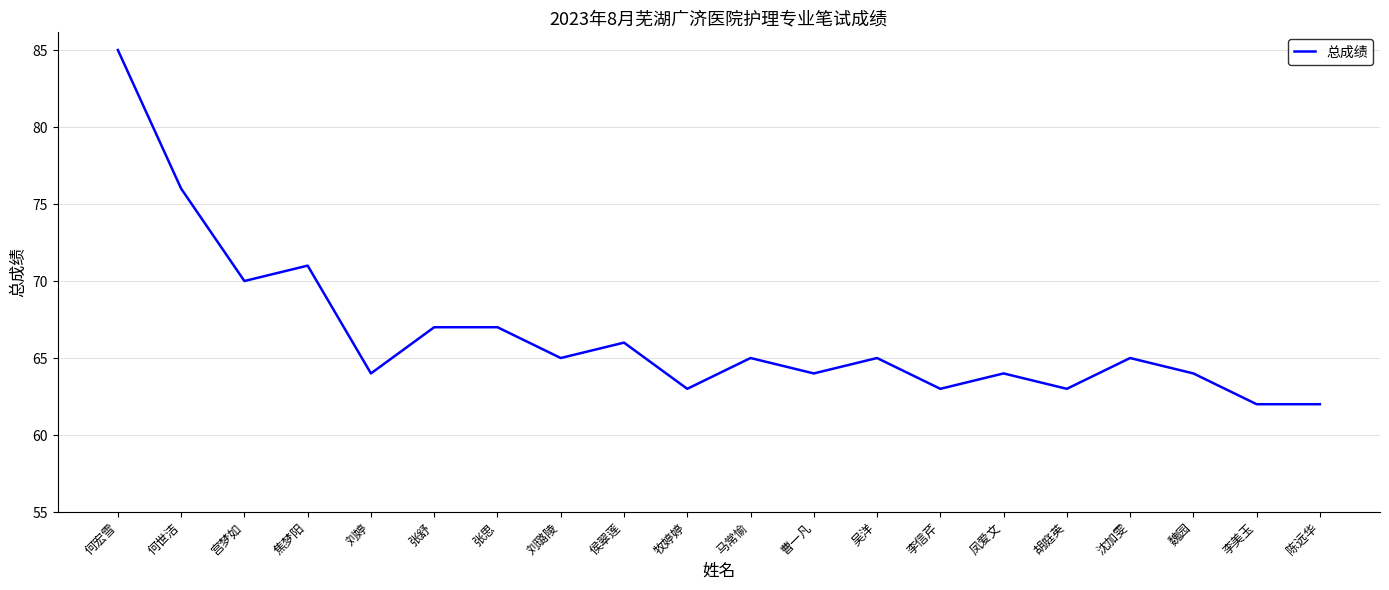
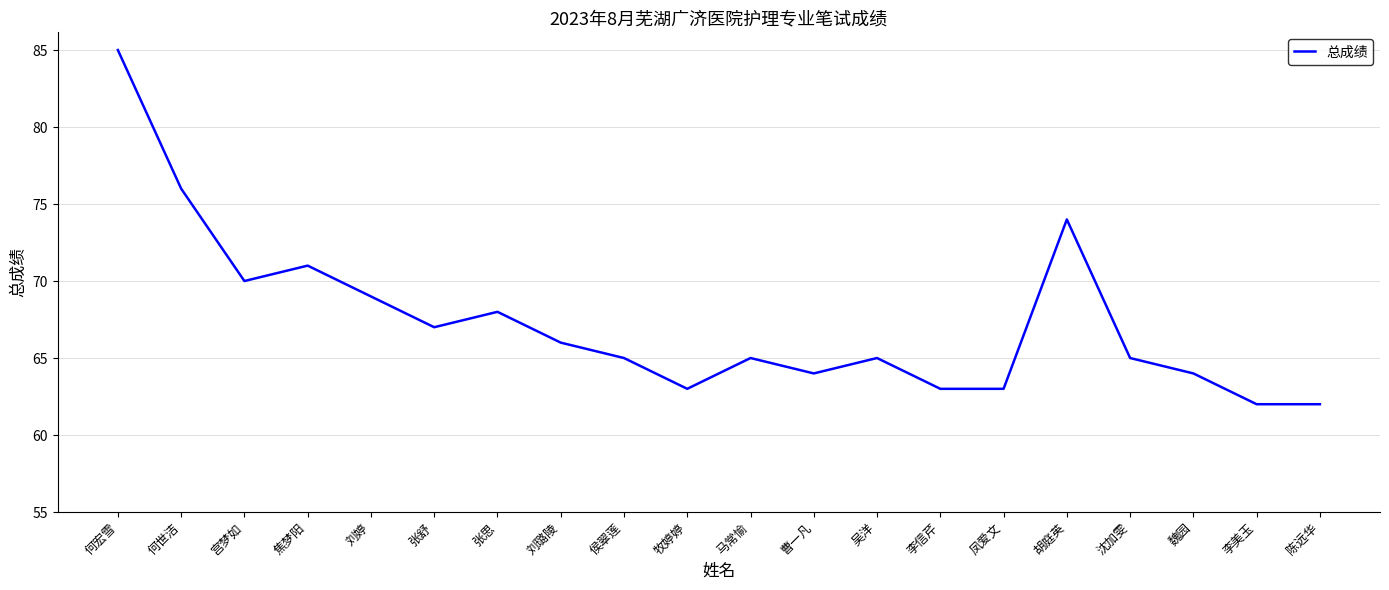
  {
    "何宏雪": 85,
    "何世洁": 76,
    "宫梦如": 70,
    "焦梦阳": 71,
-   "刘婷": 64,
+   "刘婷": 69,
    "张舒": 67,
-   "张思": 67,
-   "刘璐陵": 65,
-   "侯翠莲": 66,
+   "张思": 68,
+   "刘璐陵": 66,
+   "侯翠莲": 65,
    "牧婷婷": 63,
    "马常愉": 65,
    "曹一凡": 64,
    "吴洋": 65,
    "李信芹": 63,
-   "凤爱文": 64,
-   "胡庭英": 63,
+   "凤爱文": 63,
+   "胡庭英": 74,
    "沈加雯": 65,
    "魏园": 64,
    "李美玉": 62,
    "陈远华": 62
  }
